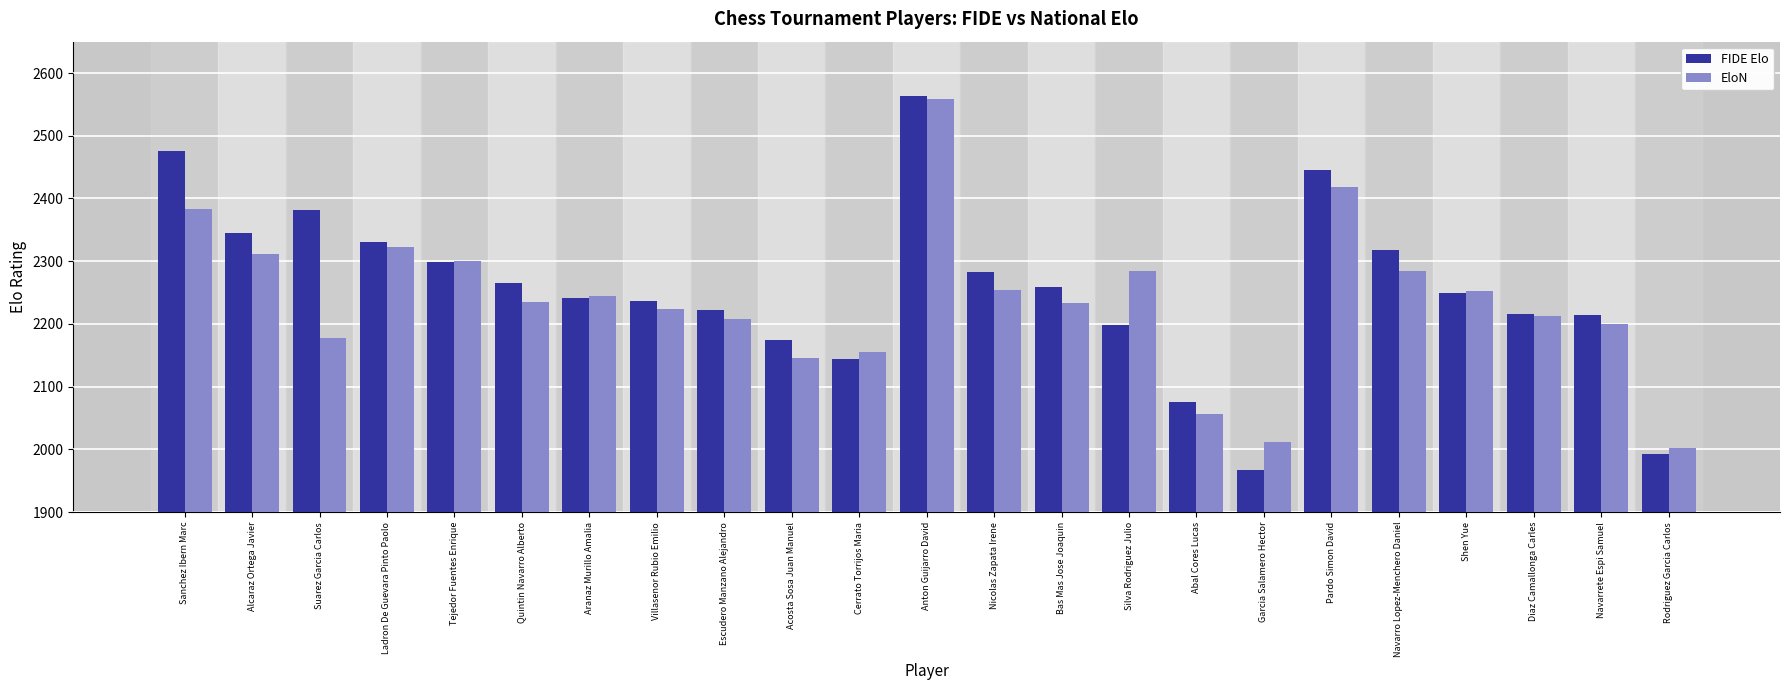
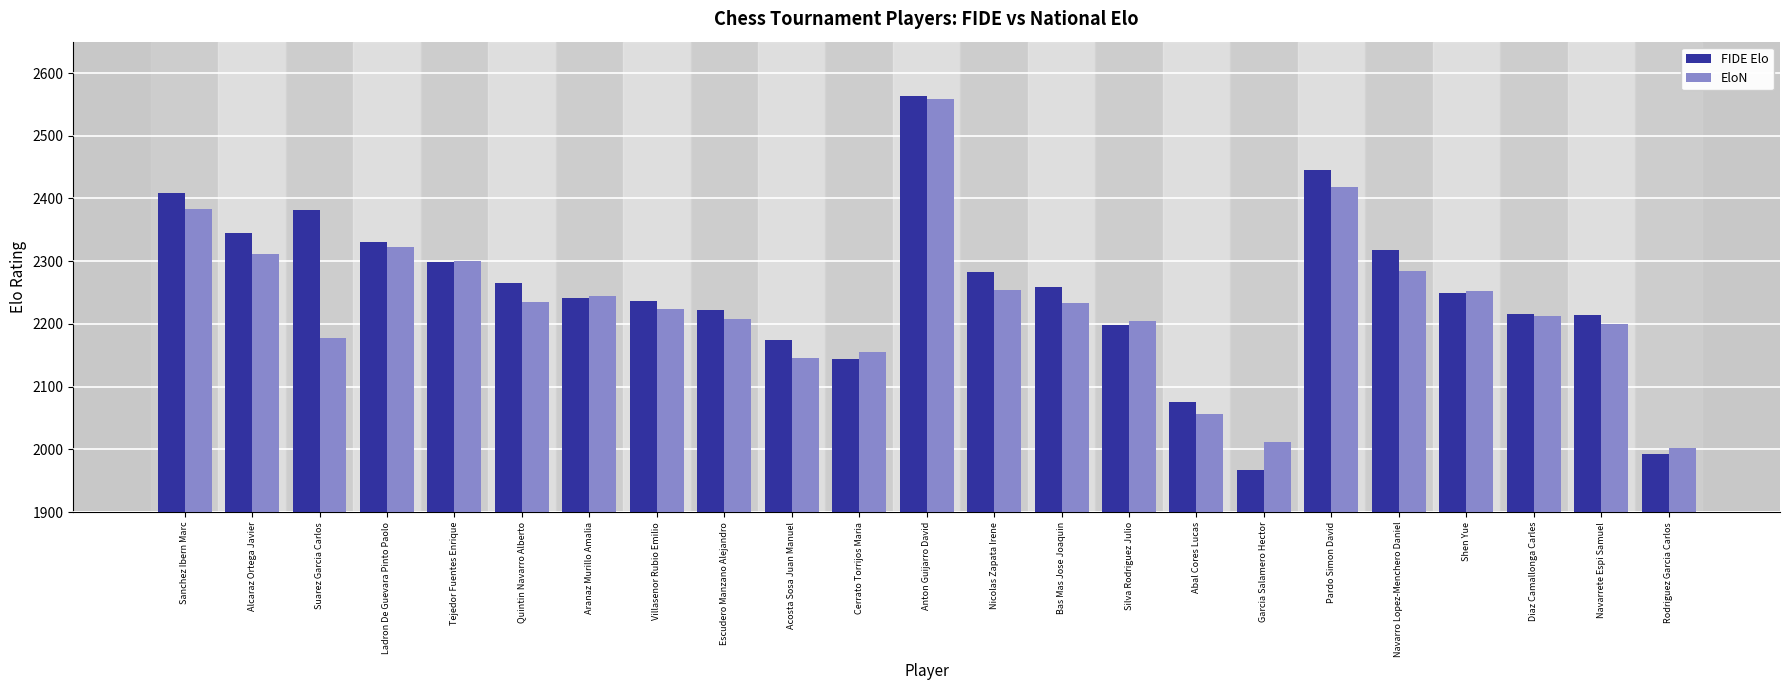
  {
    "FIDE Elo": {
-     "Sanchez Ibern Marc": 2480,
+     "Sanchez Ibern Marc": 2410,
      "Alcaraz Ortega Javier": 2350,
      "Suarez Garcia Carlos": 2380,
      "Ladron De Guevara Pinto Paolo": 2330,
      "Tejedor Fuentes Enrique": 2300,
      "Quintin Navarro Alberto": 2270,
      "Aranaz Murillo Amalia": 2240,
      "Villasenor Rubio Emilio": 2240,
      "Escudero Manzano Alejandro": 2220,
      "Acosta Sosa Juan Manuel": 2170,
      "Cerrato Torrijos Maria": 2140,
      "Anton Guijarro David": 2560,
      "Nicolas Zapata Irene": 2280,
      "Bas Mas Jose Joaquin": 2260,
      "Silva Rodriguez Julio": 2200,
      "Abal Cores Lucas": 2080,
      "Garcia Salamero Hector": 1970,
      "Pardo Simon David": 2450,
      "Navarro Lopez-Menchero Daniel": 2320,
      "Shen Yue": 2250,
      "Diaz Camallonga Carles": 2220,
      "Navarrete Espi Samuel": 2210,
      "Rodriguez Garcia Carlos": 1990
    },
    "EloN": {
      "Sanchez Ibern Marc": 2380,
      "Alcaraz Ortega Javier": 2310,
      "Suarez Garcia Carlos": 2180,
      "Ladron De Guevara Pinto Paolo": 2320,
      "Tejedor Fuentes Enrique": 2300,
      "Quintin Navarro Alberto": 2240,
      "Aranaz Murillo Amalia": 2250,
      "Villasenor Rubio Emilio": 2220,
      "Escudero Manzano Alejandro": 2210,
      "Acosta Sosa Juan Manuel": 2150,
      "Cerrato Torrijos Maria": 2160,
      "Anton Guijarro David": 2560,
      "Nicolas Zapata Irene": 2250,
      "Bas Mas Jose Joaquin": 2230,
-     "Silva Rodriguez Julio": 2280,
+     "Silva Rodriguez Julio": 2200,
      "Abal Cores Lucas": 2060,
      "Garcia Salamero Hector": 2010,
      "Pardo Simon David": 2420,
      "Navarro Lopez-Menchero Daniel": 2290,
      "Shen Yue": 2250,
      "Diaz Camallonga Carles": 2210,
      "Navarrete Espi Samuel": 2200,
      "Rodriguez Garcia Carlos": 2000
    }
  }
